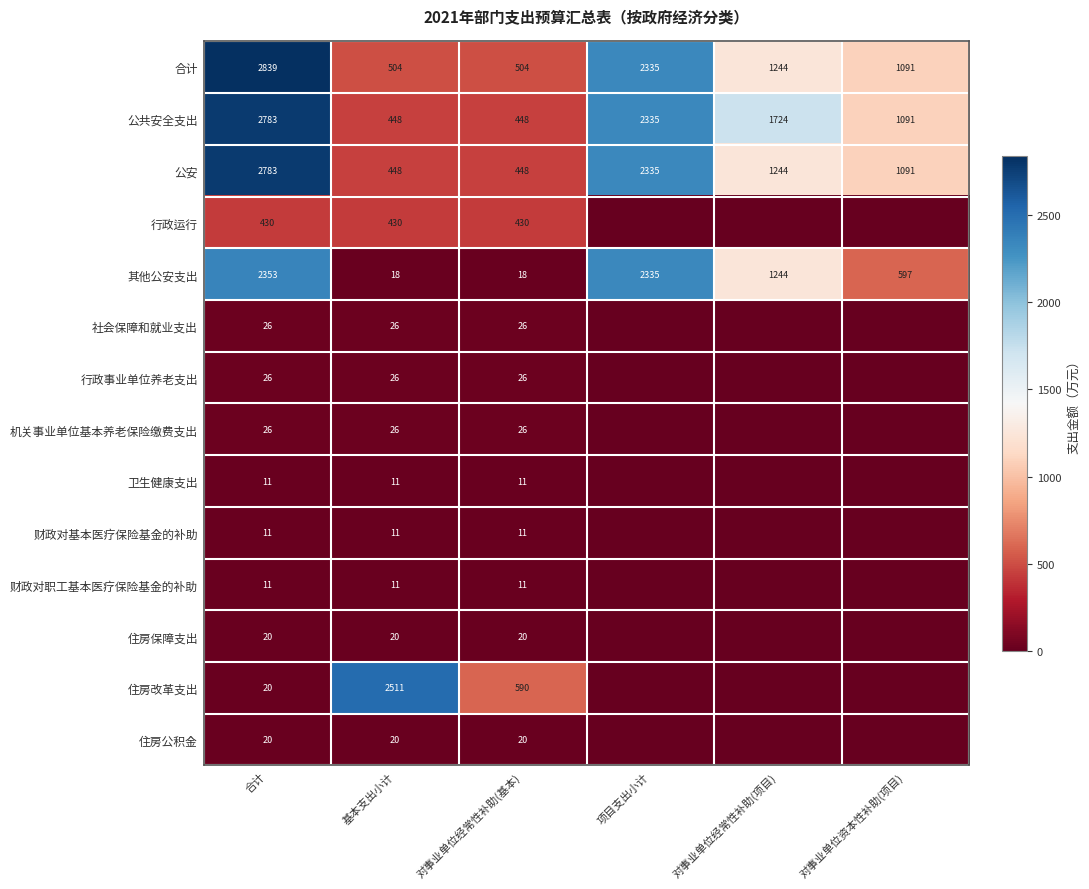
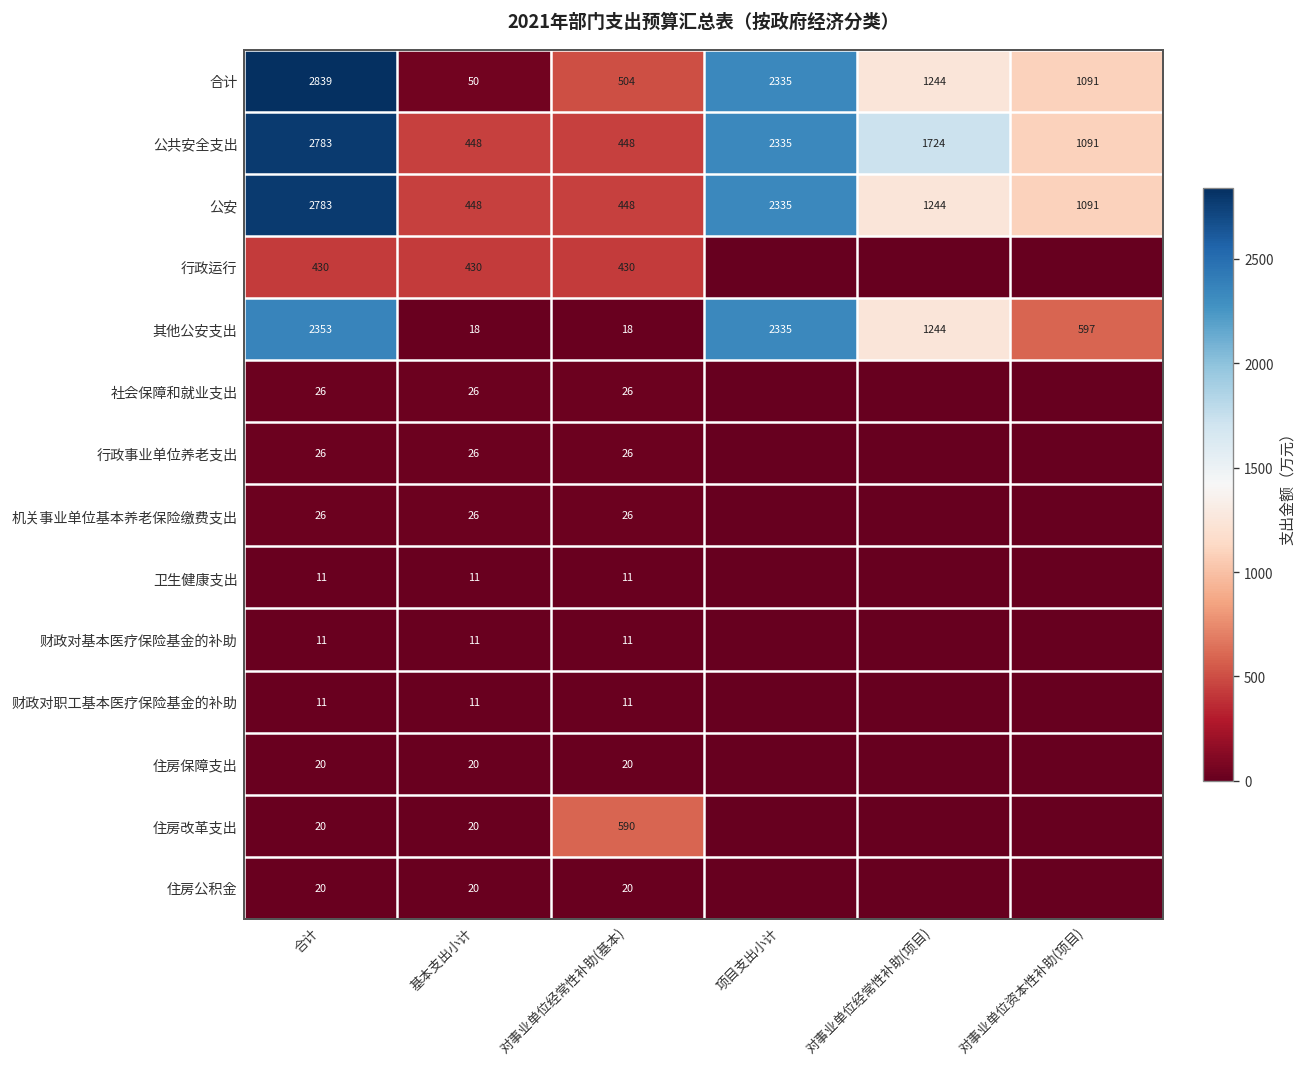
  {
    "合计": {
      "合计": 2839,
-     "基本支出小计": 504,
+     "基本支出小计": 50,
      "对事业单位经常性补助(基本)": 504,
      "项目支出小计": 2335,
      "对事业单位经常性补助(项目)": 1244,
      "对事业单位资本性补助(项目)": 1091
    },
    "公共安全支出": {
      "合计": 2783,
      "基本支出小计": 448,
      "对事业单位经常性补助(基本)": 448,
      "项目支出小计": 2335,
      "对事业单位经常性补助(项目)": 1724,
      "对事业单位资本性补助(项目)": 1091
    },
    "公安": {
      "合计": 2783,
      "基本支出小计": 448,
      "对事业单位经常性补助(基本)": 448,
      "项目支出小计": 2335,
      "对事业单位经常性补助(项目)": 1244,
      "对事业单位资本性补助(项目)": 1091
    },
    "行政运行": {
      "合计": 430,
      "基本支出小计": 430,
      "对事业单位经常性补助(基本)": 430
    },
    "其他公安支出": {
      "合计": 2353,
      "基本支出小计": 18,
      "对事业单位经常性补助(基本)": 18,
      "项目支出小计": 2335,
      "对事业单位经常性补助(项目)": 1244,
      "对事业单位资本性补助(项目)": 597
    },
    "社会保障和就业支出": {
      "合计": 26,
      "基本支出小计": 26,
      "对事业单位经常性补助(基本)": 26
    },
    "行政事业单位养老支出": {
      "合计": 26,
      "基本支出小计": 26,
      "对事业单位经常性补助(基本)": 26
    },
    "机关事业单位基本养老保险缴费支出": {
      "合计": 26,
      "基本支出小计": 26,
      "对事业单位经常性补助(基本)": 26
    },
    "卫生健康支出": {
      "合计": 11,
      "基本支出小计": 11,
      "对事业单位经常性补助(基本)": 11
    },
    "财政对基本医疗保险基金的补助": {
      "合计": 11,
      "基本支出小计": 11,
      "对事业单位经常性补助(基本)": 11
    },
    "财政对职工基本医疗保险基金的补助": {
      "合计": 11,
      "基本支出小计": 11,
      "对事业单位经常性补助(基本)": 11
    },
    "住房保障支出": {
      "合计": 20,
      "基本支出小计": 20,
      "对事业单位经常性补助(基本)": 20
    },
    "住房改革支出": {
      "合计": 20,
-     "基本支出小计": 2511,
+     "基本支出小计": 20,
      "对事业单位经常性补助(基本)": 590
    },
    "住房公积金": {
      "合计": 20,
      "基本支出小计": 20,
      "对事业单位经常性补助(基本)": 20
    }
  }
